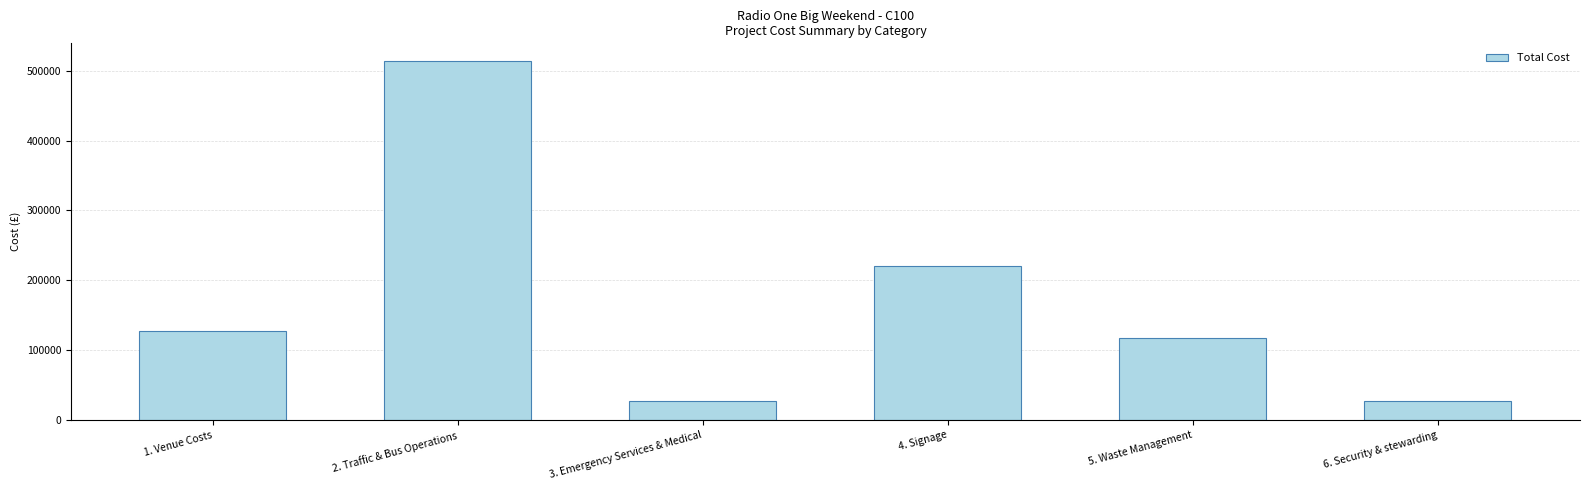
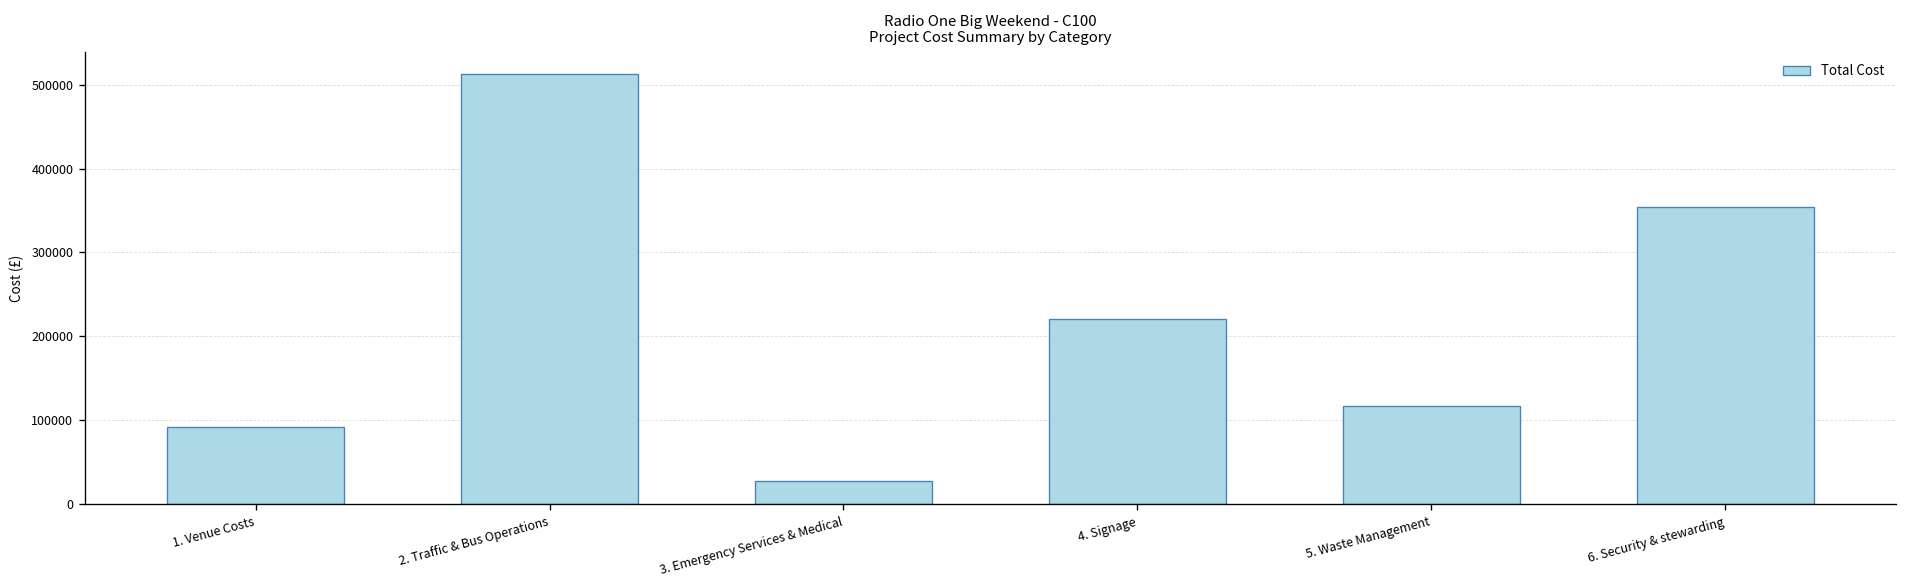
  {
-   "1. Venue Costs": 130000,
+   "1. Venue Costs": 90000,
    "2. Traffic & Bus Operations": 510000,
    "3. Emergency Services & Medical": 30000,
    "4. Signage": 220000,
    "5. Waste Management": 120000,
-   "6. Security & stewarding": 30000
+   "6. Security & stewarding": 350000
  }
